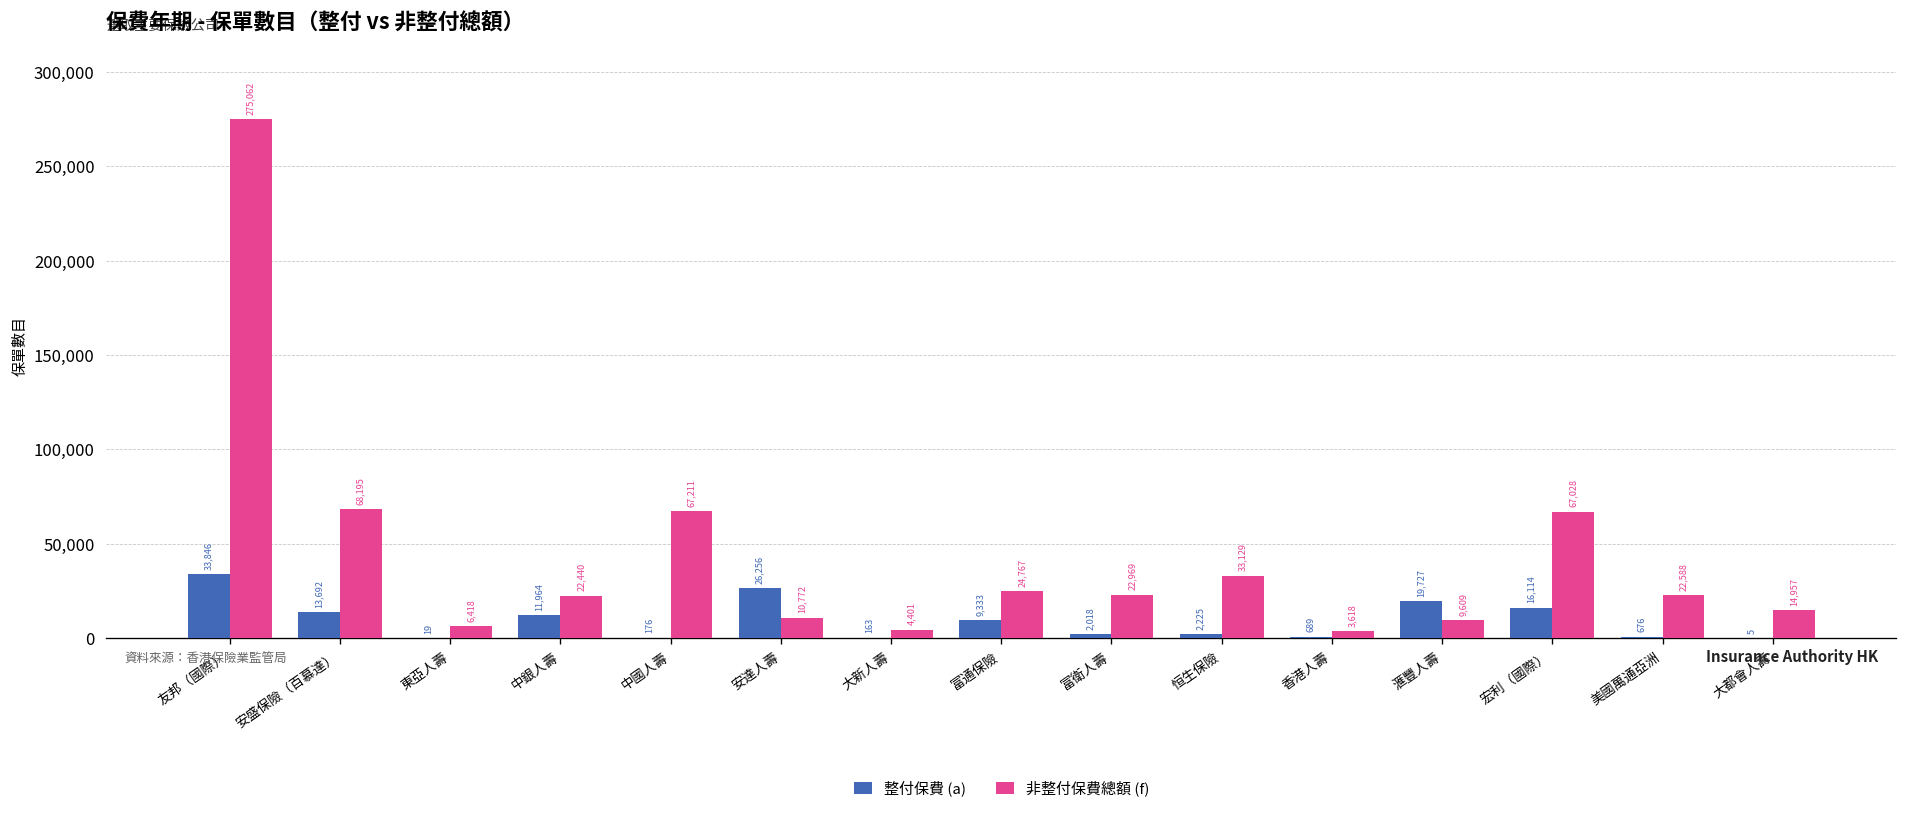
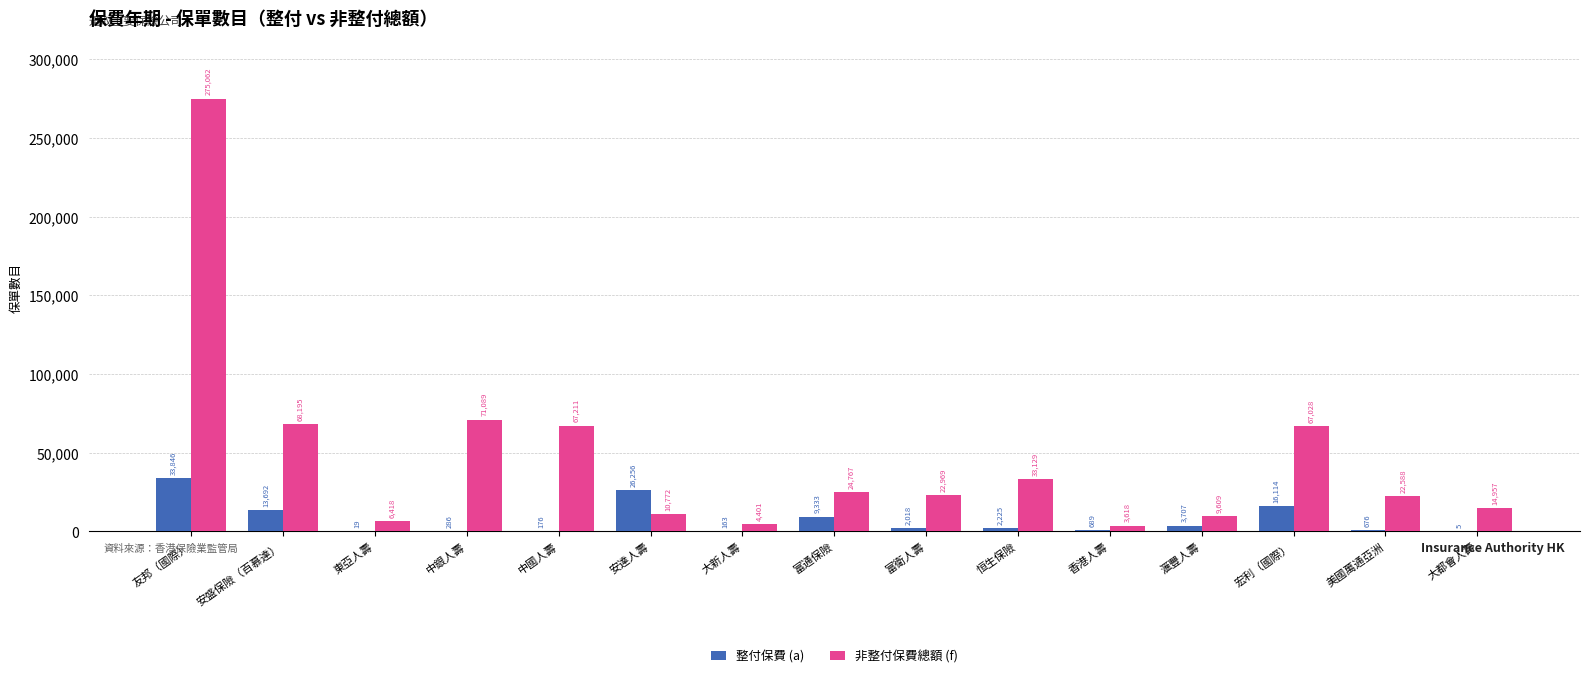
  {
    "整付保費 (a)": {
      "友邦（國際）": "33,846",
      "安盛保險（百慕達）": "13,692",
      "東亞人壽": "19",
-     "中銀人壽": "11,964",
+     "中銀人壽": "286",
      "中國人壽": "176",
      "安達人壽": "26,256",
      "大新人壽": "163",
      "富通保險": "9,333",
      "富衛人壽": "2,018",
      "恒生保險": "2,225",
      "香港人壽": "689",
-     "滙豐人壽": "19,727",
+     "滙豐人壽": "3,707",
      "宏利（國際）": "16,114",
      "美國萬通亞洲": "676",
      "大都會人壽": "5"
    },
    "非整付保費總額 (f)": {
      "友邦（國際）": "275,062",
      "安盛保險（百慕達）": "68,195",
      "東亞人壽": "6,418",
-     "中銀人壽": "22,440",
+     "中銀人壽": "71,089",
      "中國人壽": "67,211",
      "安達人壽": "10,772",
      "大新人壽": "4,401",
      "富通保險": "24,767",
      "富衛人壽": "22,969",
      "恒生保險": "33,129",
      "香港人壽": "3,618",
      "滙豐人壽": "9,609",
      "宏利（國際）": "67,028",
      "美國萬通亞洲": "22,588",
      "大都會人壽": "14,957"
    }
  }
